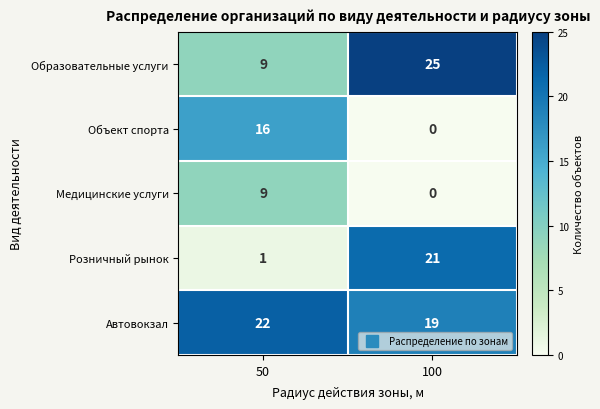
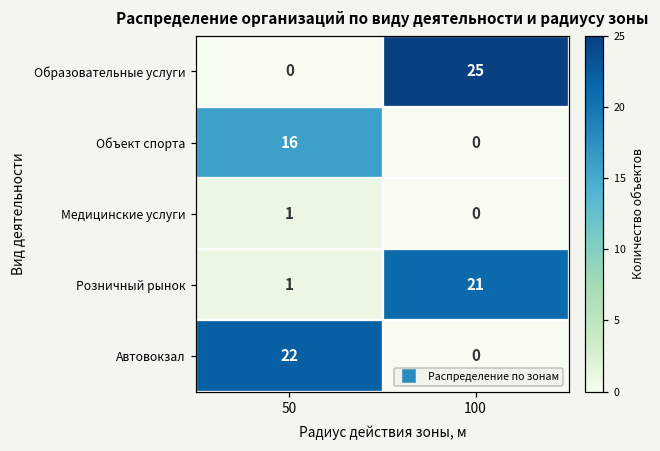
  {
    "Образовательные услуги": {
-     "50": 9,
+     "50": 0,
      "100": 25
    },
    "Объект спорта": {
      "50": 16,
      "100": 0
    },
    "Медицинские услуги": {
-     "50": 9,
+     "50": 1,
      "100": 0
    },
    "Розничный рынок": {
      "50": 1,
      "100": 21
    },
    "Автовокзал": {
      "50": 22,
-     "100": 19
+     "100": 0
    }
  }
